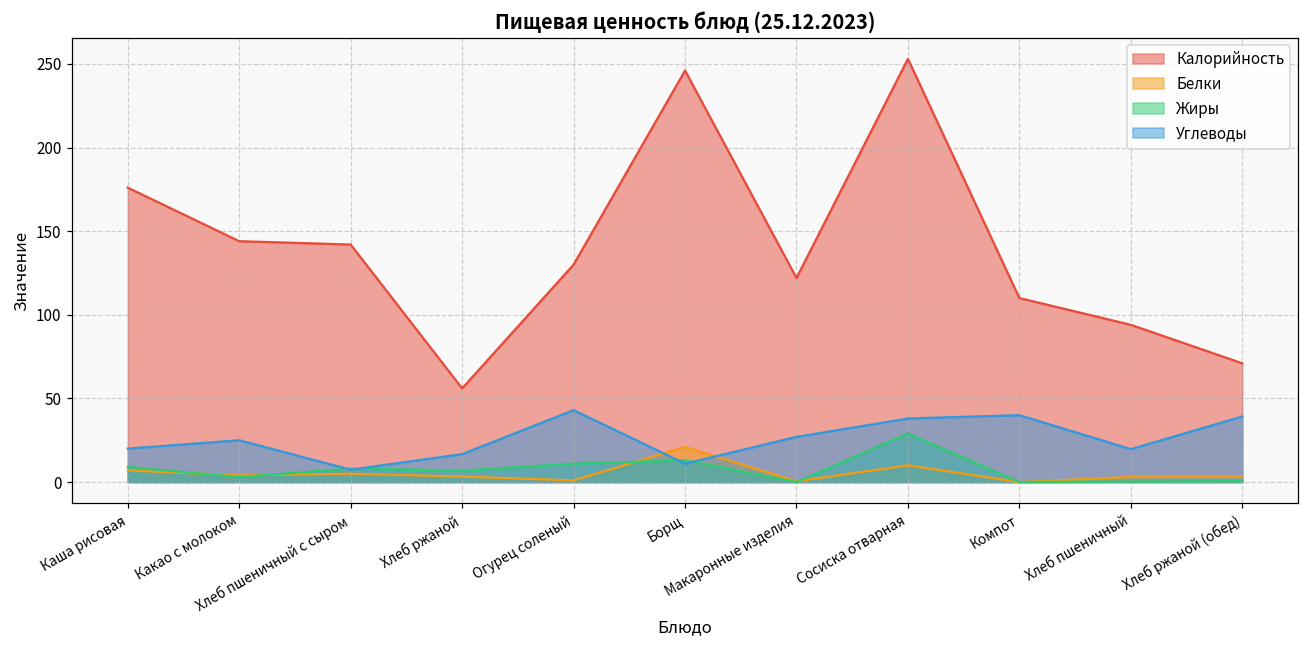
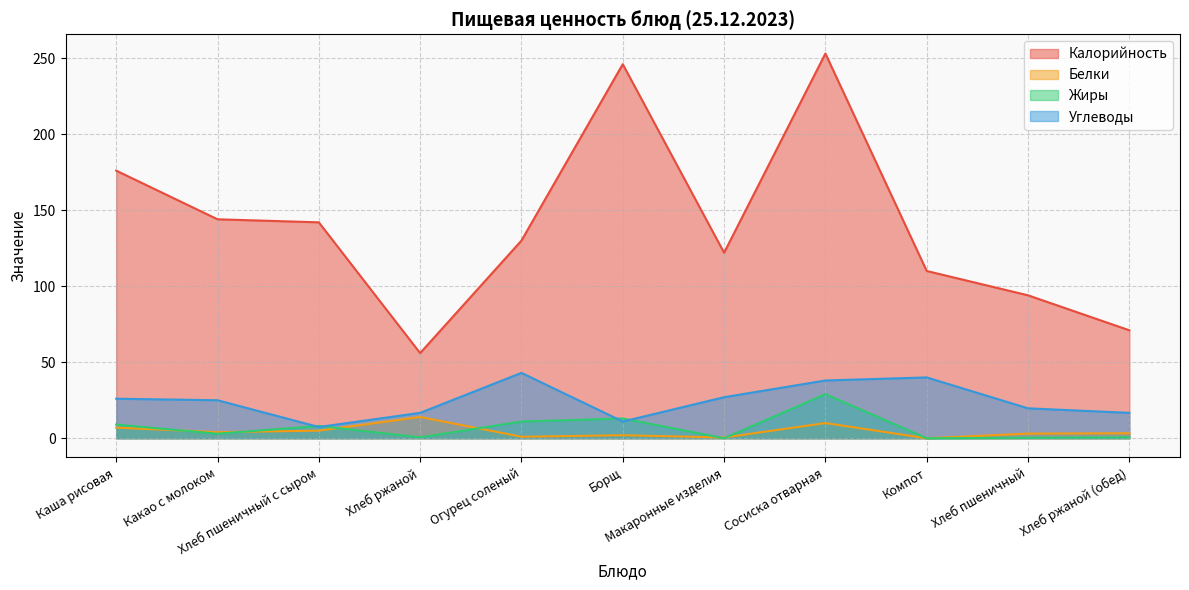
  {
    "Калорийность": {
      "Каша рисовая": 176,
      "Какао с молоком": 144,
      "Хлеб пшеничный с сыром": 142,
      "Хлеб ржаной": 56,
      "Огурец соленый": 130,
      "Борщ": 246,
      "Макаронные изделия": 122,
      "Сосиска отварная": 253,
      "Компот": 110,
      "Хлеб пшеничный": 94,
      "Хлеб ржаной (обед)": 71
    },
    "Белки": {
      "Каша рисовая": 7,
      "Хлеб пшеничный с сыром": 5,
-     "Хлеб ржаной": 3,
+     "Хлеб ржаной": 14,
      "Огурец соленый": 1,
-     "Борщ": 21,
+     "Борщ": 2,
      "Сосиска отварная": 10,
      "Хлеб пшеничный": 3,
      "Хлеб ржаной (обед)": 3
    },
    "Жиры": {
      "Каша рисовая": 9,
-     "Хлеб ржаной": 7,
+     "Хлеб ржаной": 1,
      "Огурец соленый": 11,
      "Борщ": 13,
      "Сосиска отварная": 29,
      "Хлеб пшеничный": 0,
      "Хлеб ржаной (обед)": 1
    },
    "Углеводы": {
-     "Каша рисовая": 20,
+     "Каша рисовая": 26,
      "Какао с молоком": 25,
      "Хлеб ржаной": 17,
      "Огурец соленый": 43,
      "Борщ": 11,
      "Макаронные изделия": 27,
      "Сосиска отварная": 38,
      "Компот": 40,
      "Хлеб пшеничный": 20,
-     "Хлеб ржаной (обед)": 39
+     "Хлеб ржаной (обед)": 17
    }
  }
